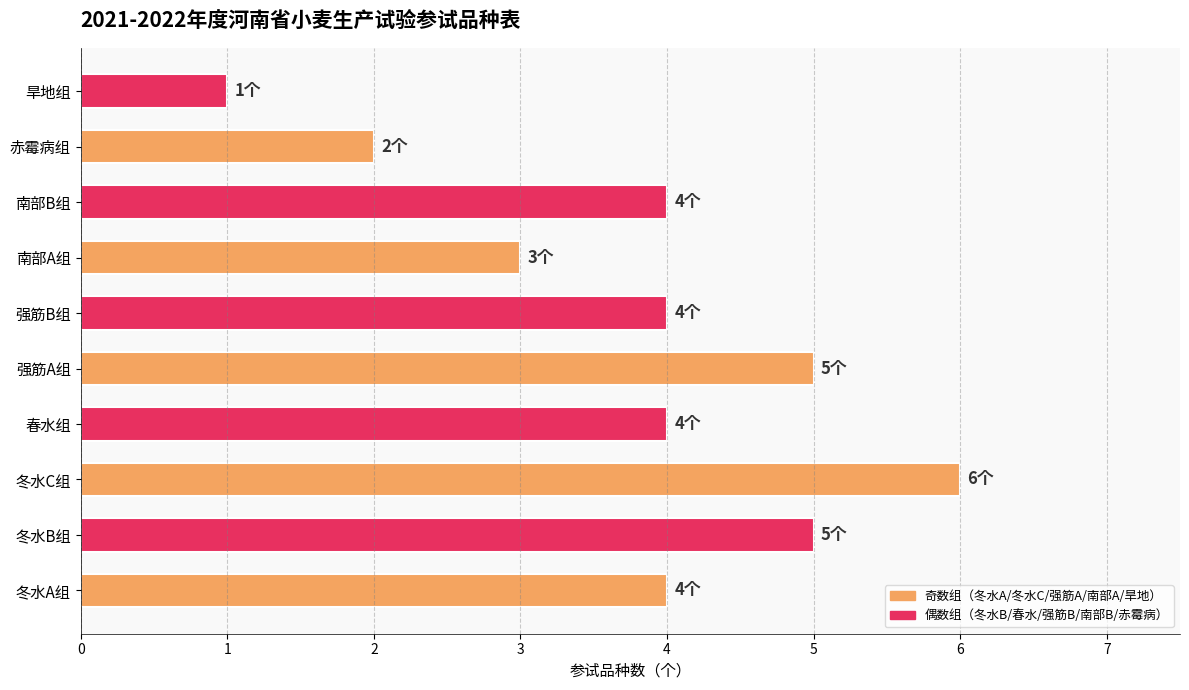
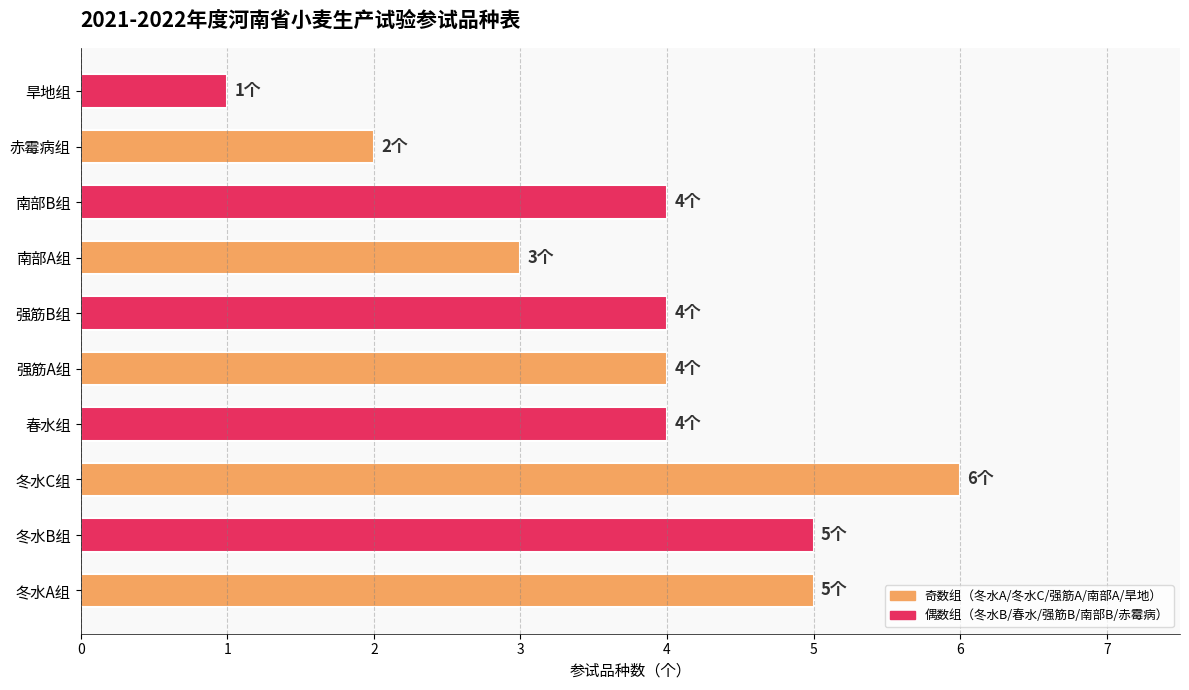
  {
    "旱地组": "1个",
    "赤霉病组": "2个",
    "南部B组": "4个",
    "南部A组": "3个",
    "强筋B组": "4个",
-   "强筋A组": "5个",
+   "强筋A组": "4个",
    "春水组": "4个",
    "冬水C组": "6个",
    "冬水B组": "5个",
-   "冬水A组": "4个"
+   "冬水A组": "5个"
  }
